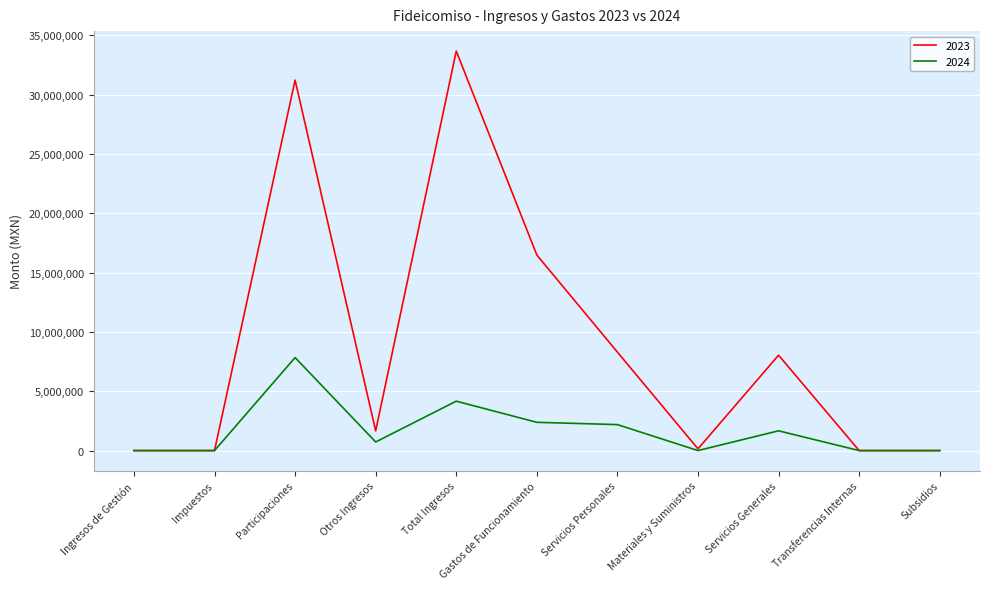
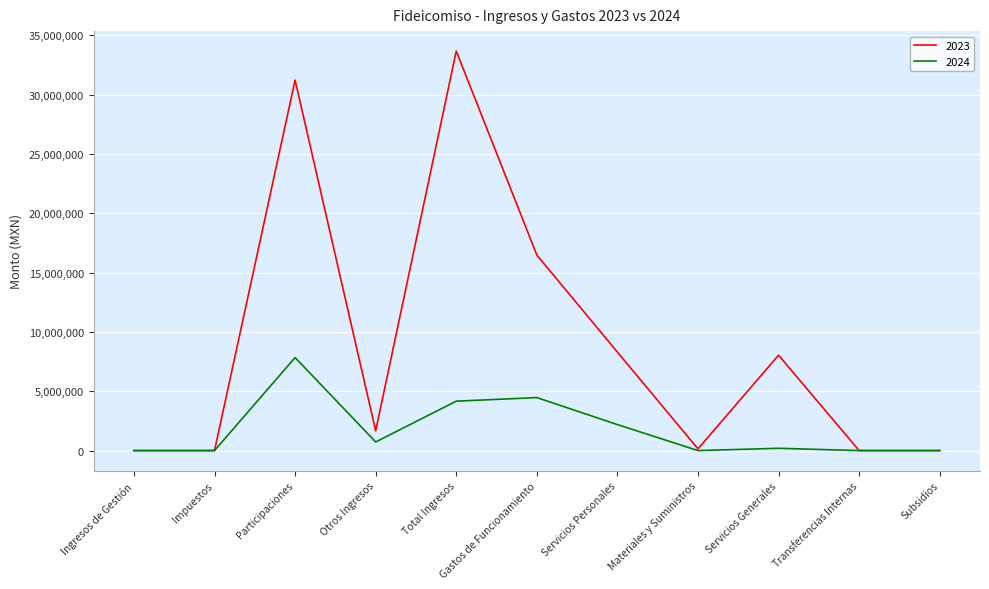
  {
    "2023": {
      "Participaciones": "31,200,000",
      "Otros Ingresos": "1,700,000",
      "Total Ingresos": "33,700,000",
      "Gastos de Funcionamiento": "16,500,000",
      "Servicios Personales": "8,300,000",
      "Servicios Generales": "8,000,000"
    },
    "2024": {
      "Participaciones": "7,800,000",
      "Otros Ingresos": "700,000",
      "Total Ingresos": "4,200,000",
-     "Gastos de Funcionamiento": "2,400,000",
+     "Gastos de Funcionamiento": "4,500,000",
      "Servicios Personales": "2,200,000",
-     "Servicios Generales": "1,700,000"
+     "Servicios Generales": "200,000"
    }
  }
